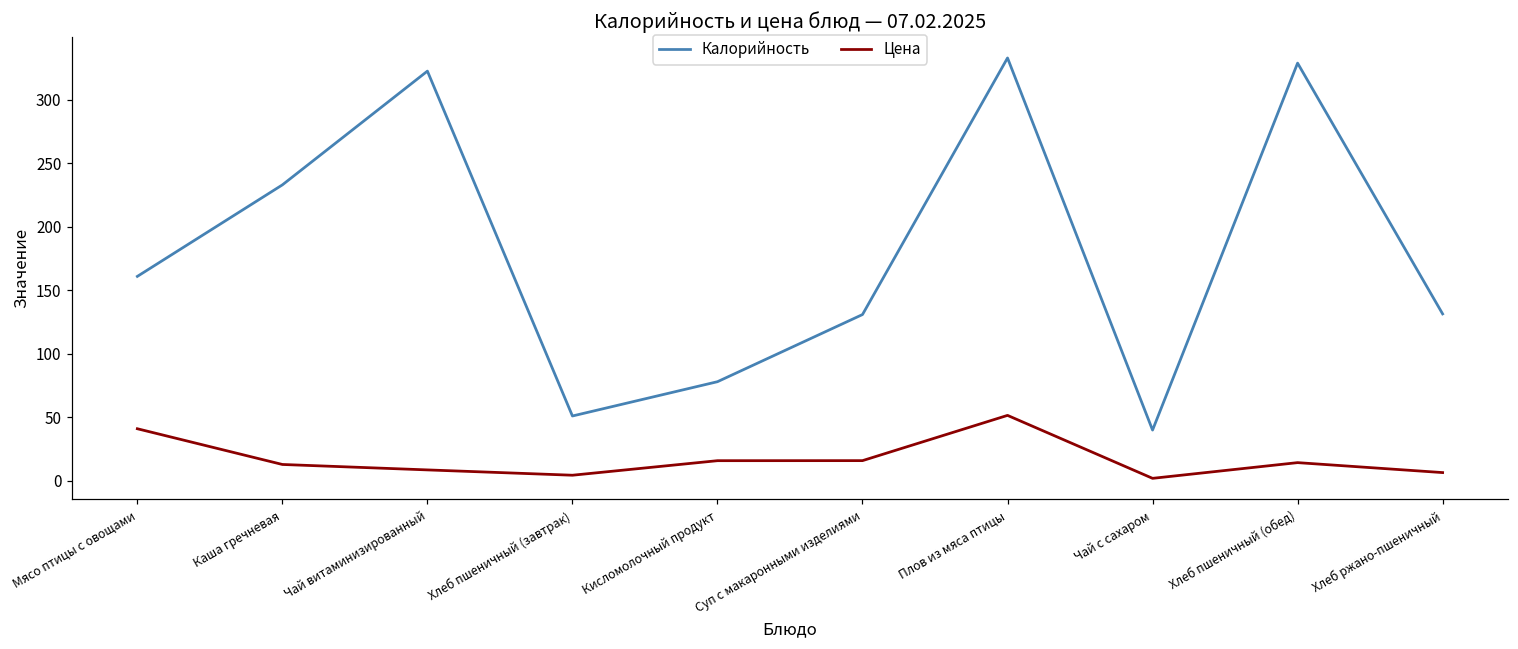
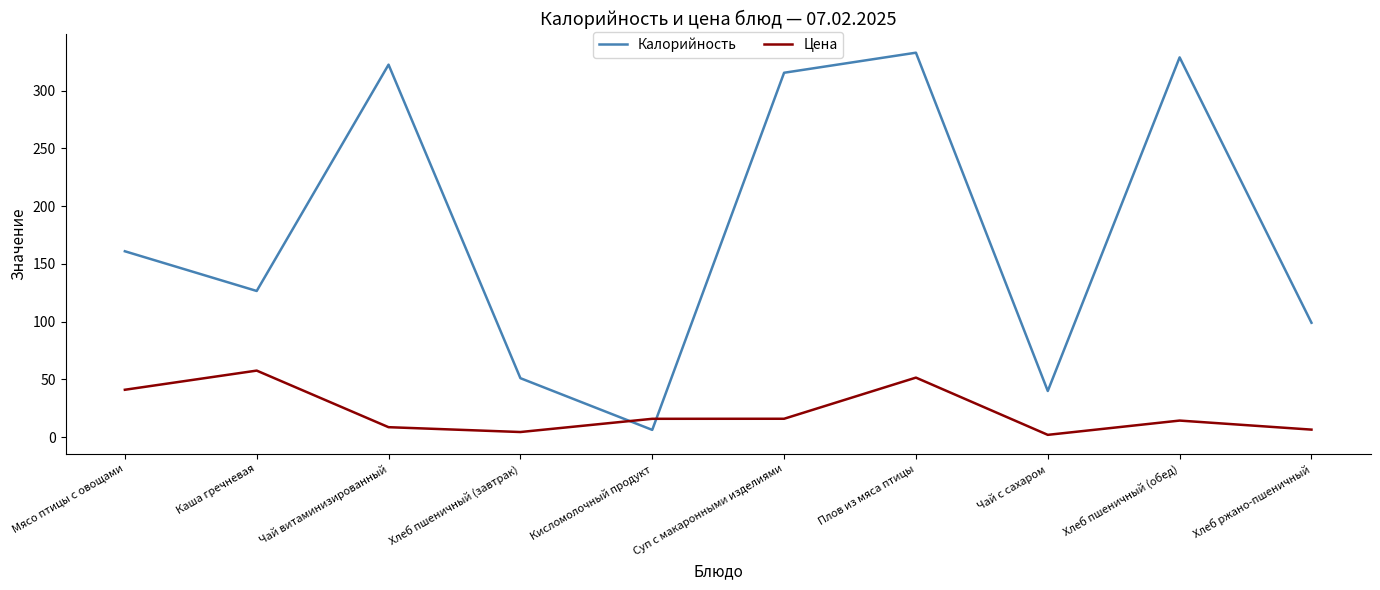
  {
    "Калорийность": {
      "Мясо птицы с овощами": 161,
-     "Каша гречневая": 233,
+     "Каша гречневая": 127,
      "Чай витаминизированный": 323,
      "Хлеб пшеничный (завтрак)": 51,
-     "Кисломолочный продукт": 78,
-     "Суп с макаронными изделиями": 131,
+     "Кисломолочный продукт": 6,
+     "Суп с макаронными изделиями": 316,
      "Плов из мяса птицы": 333,
      "Чай с сахаром": 40,
      "Хлеб пшеничный (обед)": 329,
-     "Хлеб ржано-пшеничный": 131
+     "Хлеб ржано-пшеничный": 99
    },
    "Цена": {
      "Мясо птицы с овощами": 41,
-     "Каша гречневая": 13,
+     "Каша гречневая": 58,
      "Чай витаминизированный": 9,
      "Хлеб пшеничный (завтрак)": 4,
      "Кисломолочный продукт": 16,
      "Суп с макаронными изделиями": 16,
      "Плов из мяса птицы": 51,
      "Чай с сахаром": 2,
      "Хлеб пшеничный (обед)": 14,
      "Хлеб ржано-пшеничный": 6
    }
  }
